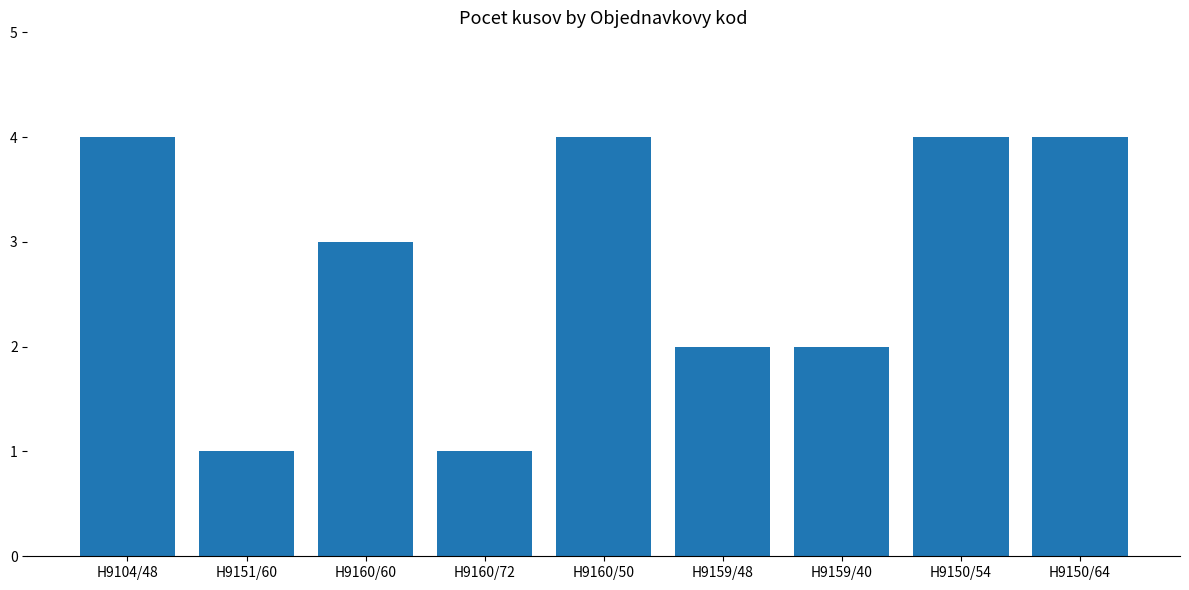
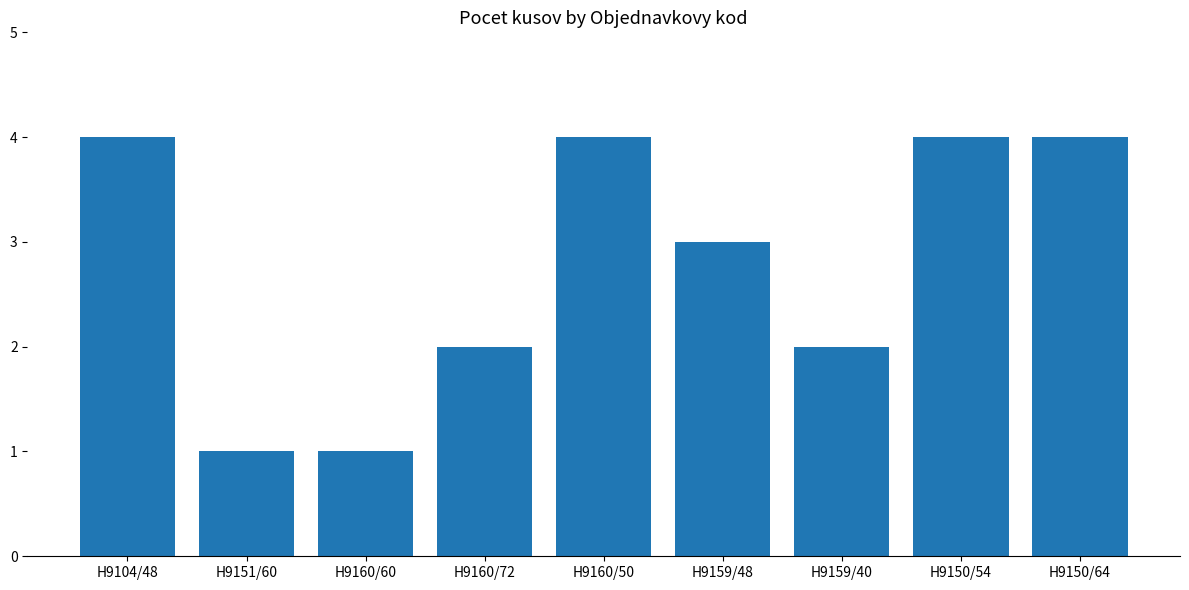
  {
    "H9104/48": 4,
    "H9151/60": 1,
-   "H9160/60": 3,
-   "H9160/72": 1,
+   "H9160/60": 1,
+   "H9160/72": 2,
    "H9160/50": 4,
-   "H9159/48": 2,
+   "H9159/48": 3,
    "H9159/40": 2,
    "H9150/54": 4,
    "H9150/64": 4
  }
